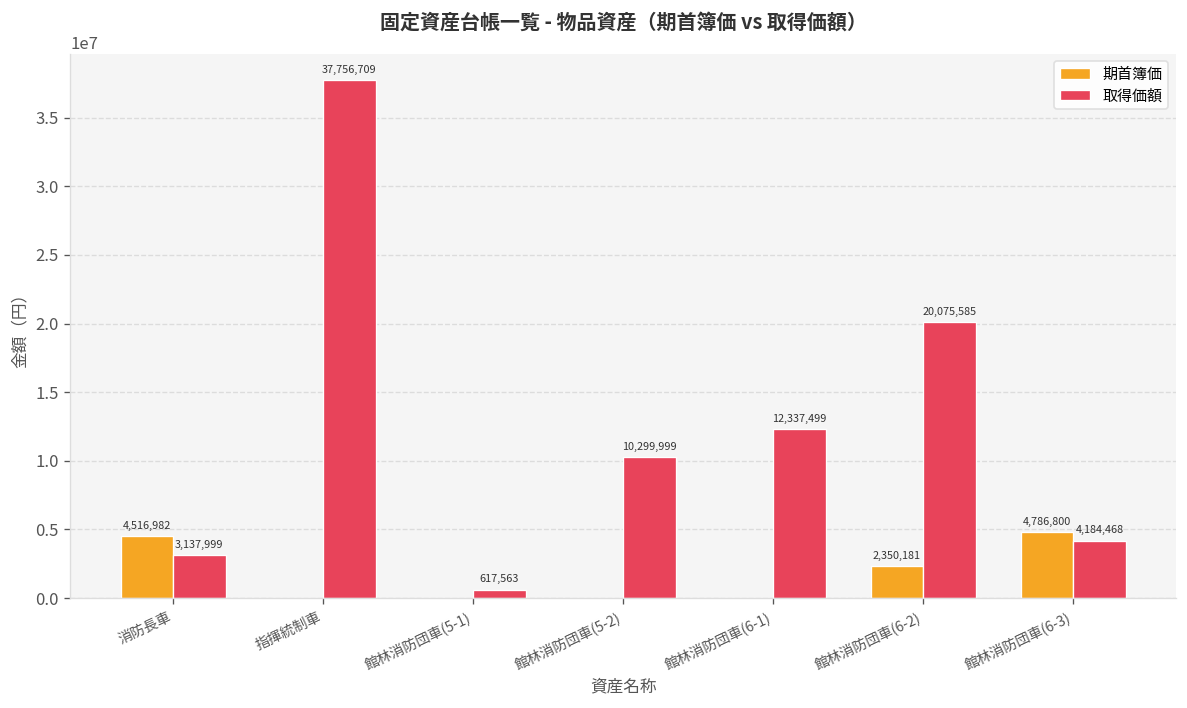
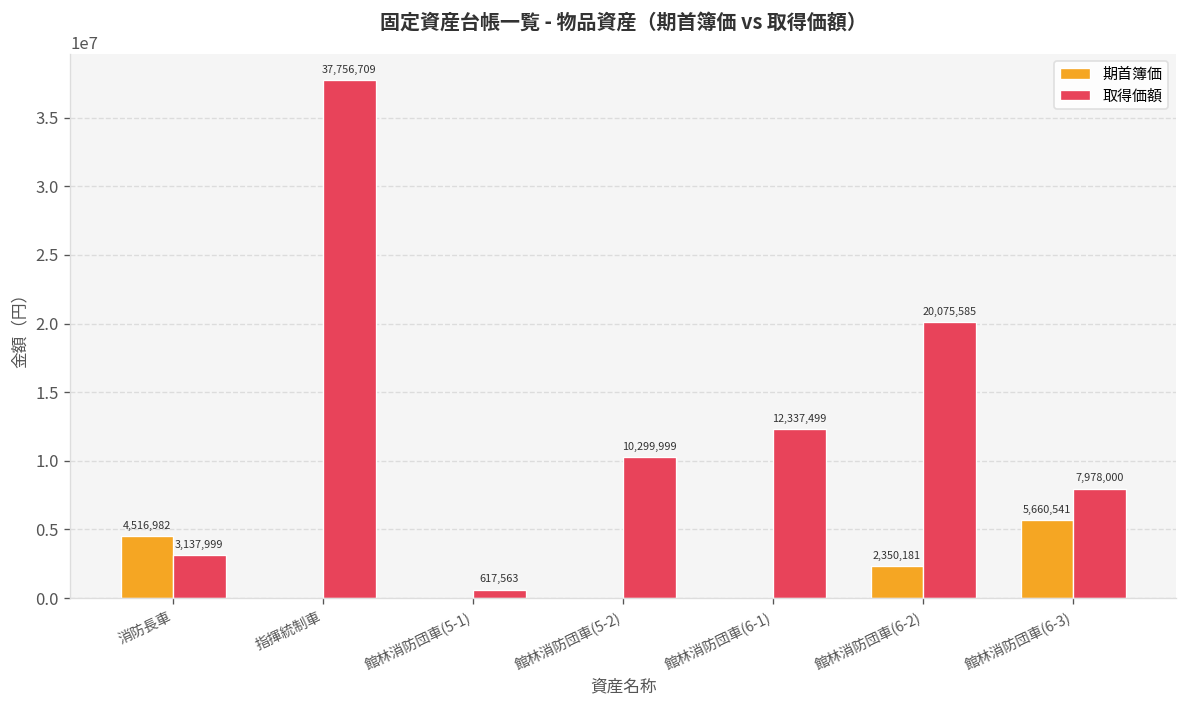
  {
    "期首簿価": {
      "消防長車": "4,516,982",
      "館林消防団車(6-2)": "2,350,181",
-     "館林消防団車(6-3)": "4,786,800"
+     "館林消防団車(6-3)": "5,660,541"
    },
    "取得価額": {
      "消防長車": "3,137,999",
      "指揮統制車": "37,756,709",
      "館林消防団車(5-1)": "617,563",
      "館林消防団車(5-2)": "10,299,999",
      "館林消防団車(6-1)": "12,337,499",
      "館林消防団車(6-2)": "20,075,585",
-     "館林消防団車(6-3)": "4,184,468"
+     "館林消防団車(6-3)": "7,978,000"
    }
  }
